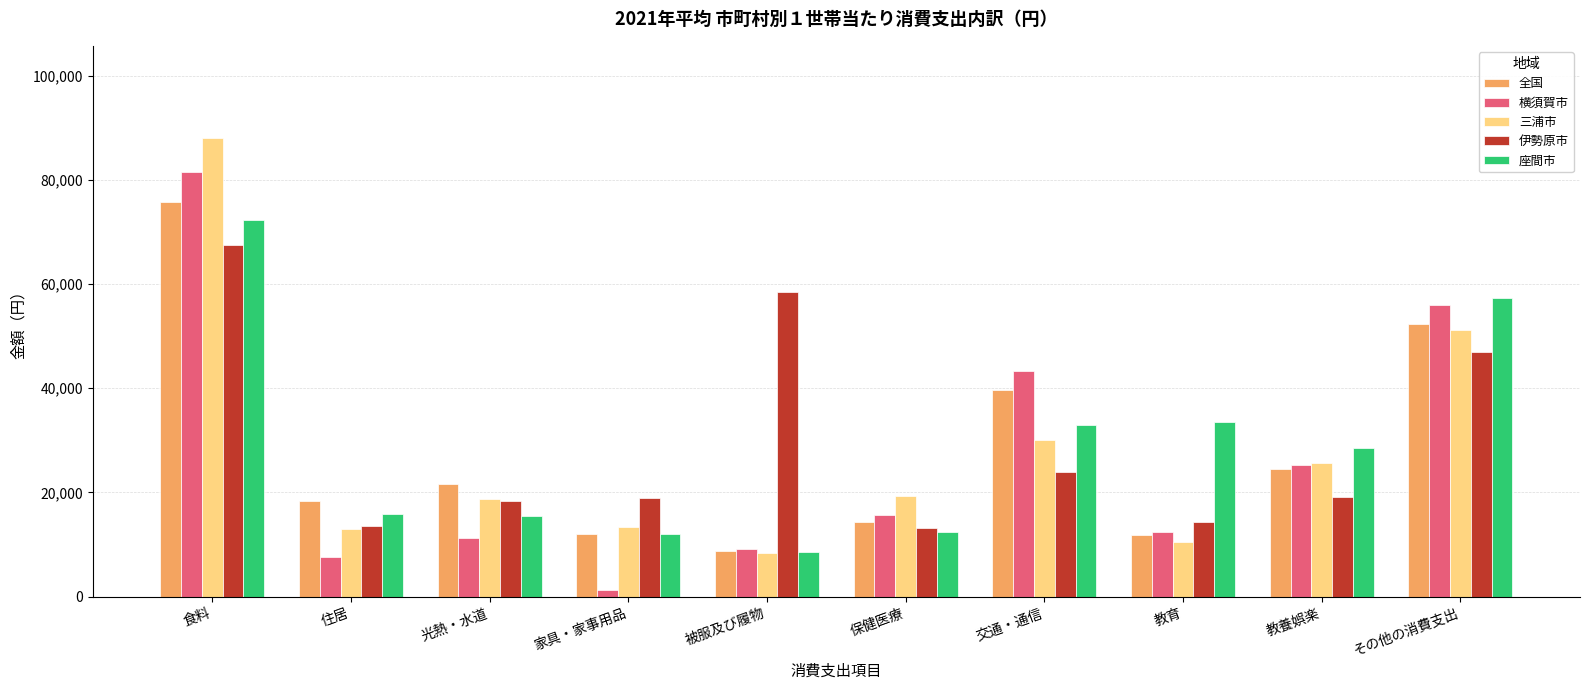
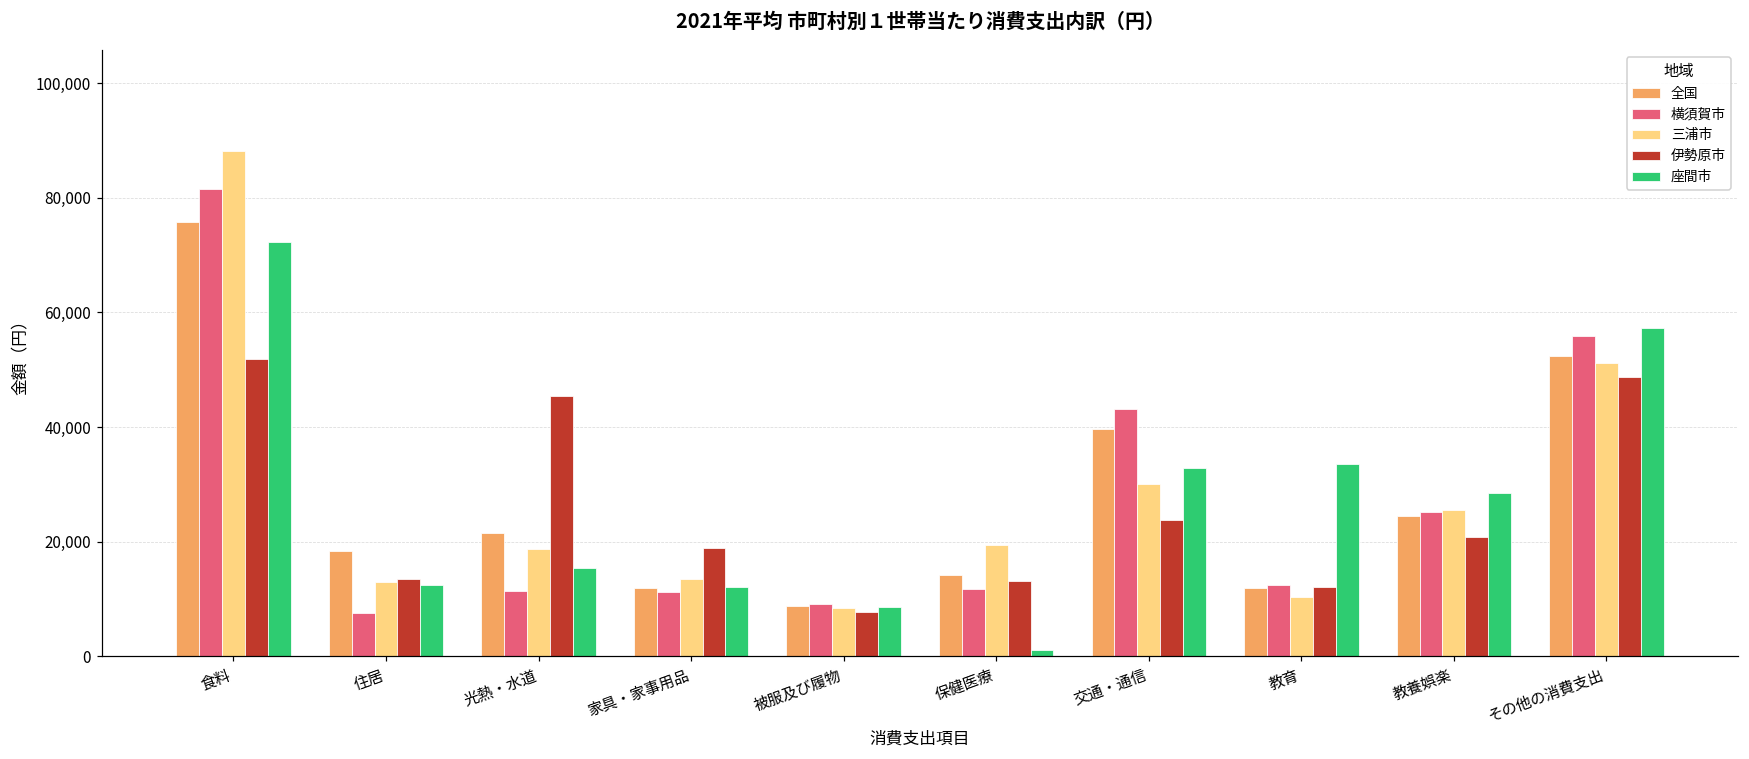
  {
    "横須賀市": {
      "食料": "81,000",
      "住居": "8,000",
      "光熱・水道": "11,000",
-     "家具・家事用品": "1,000",
+     "家具・家事用品": "11,000",
      "被服及び履物": "9,000",
-     "保健医療": "16,000",
+     "保健医療": "12,000",
      "交通・通信": "43,000",
      "教育": "12,000",
      "教養娯楽": "25,000",
      "その他の消費支出": "56,000"
    },
    "伊勢原市": {
-     "食料": "67,000",
+     "食料": "52,000",
      "住居": "14,000",
-     "光熱・水道": "18,000",
+     "光熱・水道": "45,000",
      "家具・家事用品": "19,000",
-     "被服及び履物": "59,000",
+     "被服及び履物": "8,000",
      "保健医療": "13,000",
      "交通・通信": "24,000",
-     "教育": "14,000",
-     "教養娯楽": "19,000",
-     "その他の消費支出": "47,000"
+     "教育": "12,000",
+     "教養娯楽": "21,000",
+     "その他の消費支出": "49,000"
    },
    "座間市": {
      "食料": "72,000",
-     "住居": "16,000",
+     "住居": "12,000",
      "光熱・水道": "15,000",
      "家具・家事用品": "12,000",
      "被服及び履物": "9,000",
-     "保健医療": "12,000",
+     "保健医療": "1,000",
      "交通・通信": "33,000",
      "教育": "34,000",
      "教養娯楽": "28,000",
      "その他の消費支出": "57,000"
    }
  }
